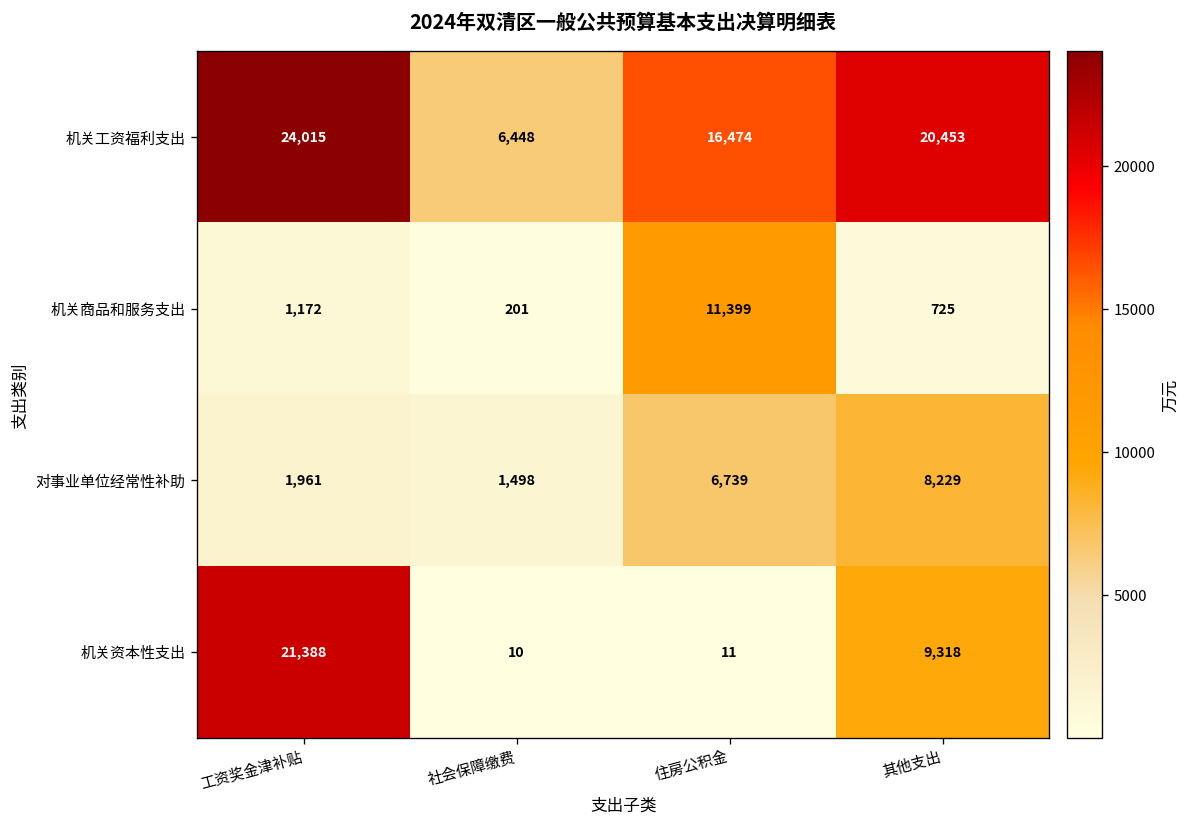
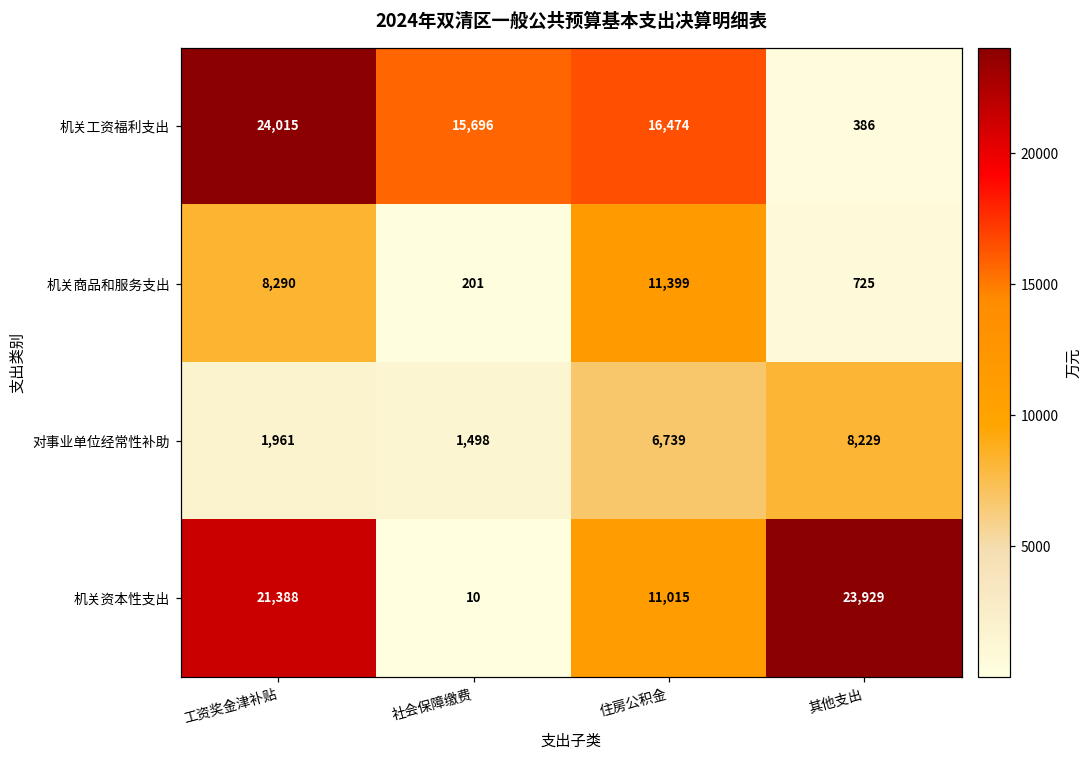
  {
    "机关工资福利支出": {
      "工资奖金津补贴": "24,015",
-     "社会保障缴费": "6,448",
+     "社会保障缴费": "15,696",
      "住房公积金": "16,474",
-     "其他支出": "20,453"
+     "其他支出": "386"
    },
    "机关商品和服务支出": {
-     "工资奖金津补贴": "1,172",
+     "工资奖金津补贴": "8,290",
      "社会保障缴费": "201",
      "住房公积金": "11,399",
      "其他支出": "725"
    },
    "对事业单位经常性补助": {
      "工资奖金津补贴": "1,961",
      "社会保障缴费": "1,498",
      "住房公积金": "6,739",
      "其他支出": "8,229"
    },
    "机关资本性支出": {
      "工资奖金津补贴": "21,388",
      "社会保障缴费": "10",
-     "住房公积金": "11",
-     "其他支出": "9,318"
+     "住房公积金": "11,015",
+     "其他支出": "23,929"
    }
  }
